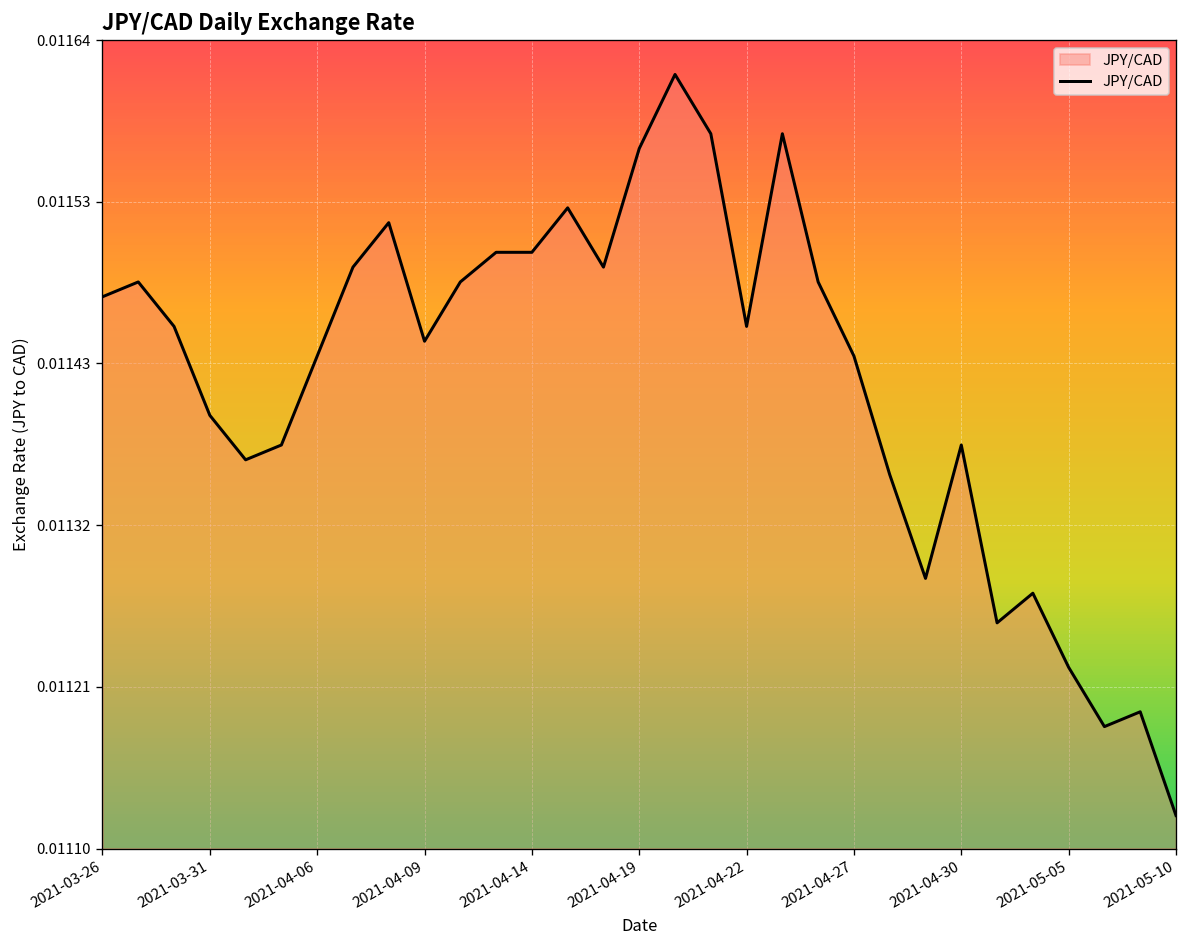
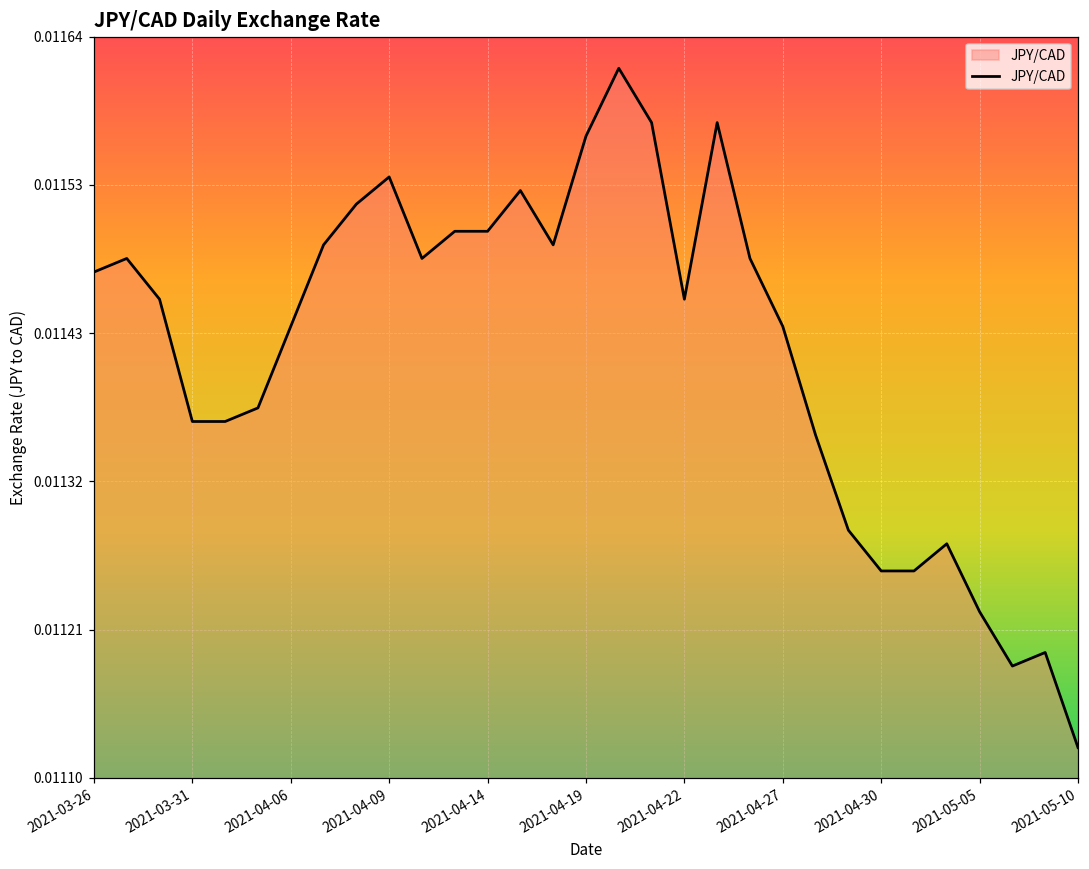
  {
    "2021-03-26": 0.01147,
-   "2021-03-31": 0.01139,
+   "2021-03-31": 0.01136,
    "2021-04-06": 0.01143,
-   "2021-04-09": 0.01144,
+   "2021-04-09": 0.01154,
    "2021-04-14": 0.01150,
    "2021-04-19": 0.01157,
    "2021-04-22": 0.01145,
    "2021-04-27": 0.01143,
-   "2021-04-30": 0.01137,
+   "2021-04-30": 0.01125,
    "2021-05-05": 0.01122,
    "2021-05-10": 0.01112
  }
